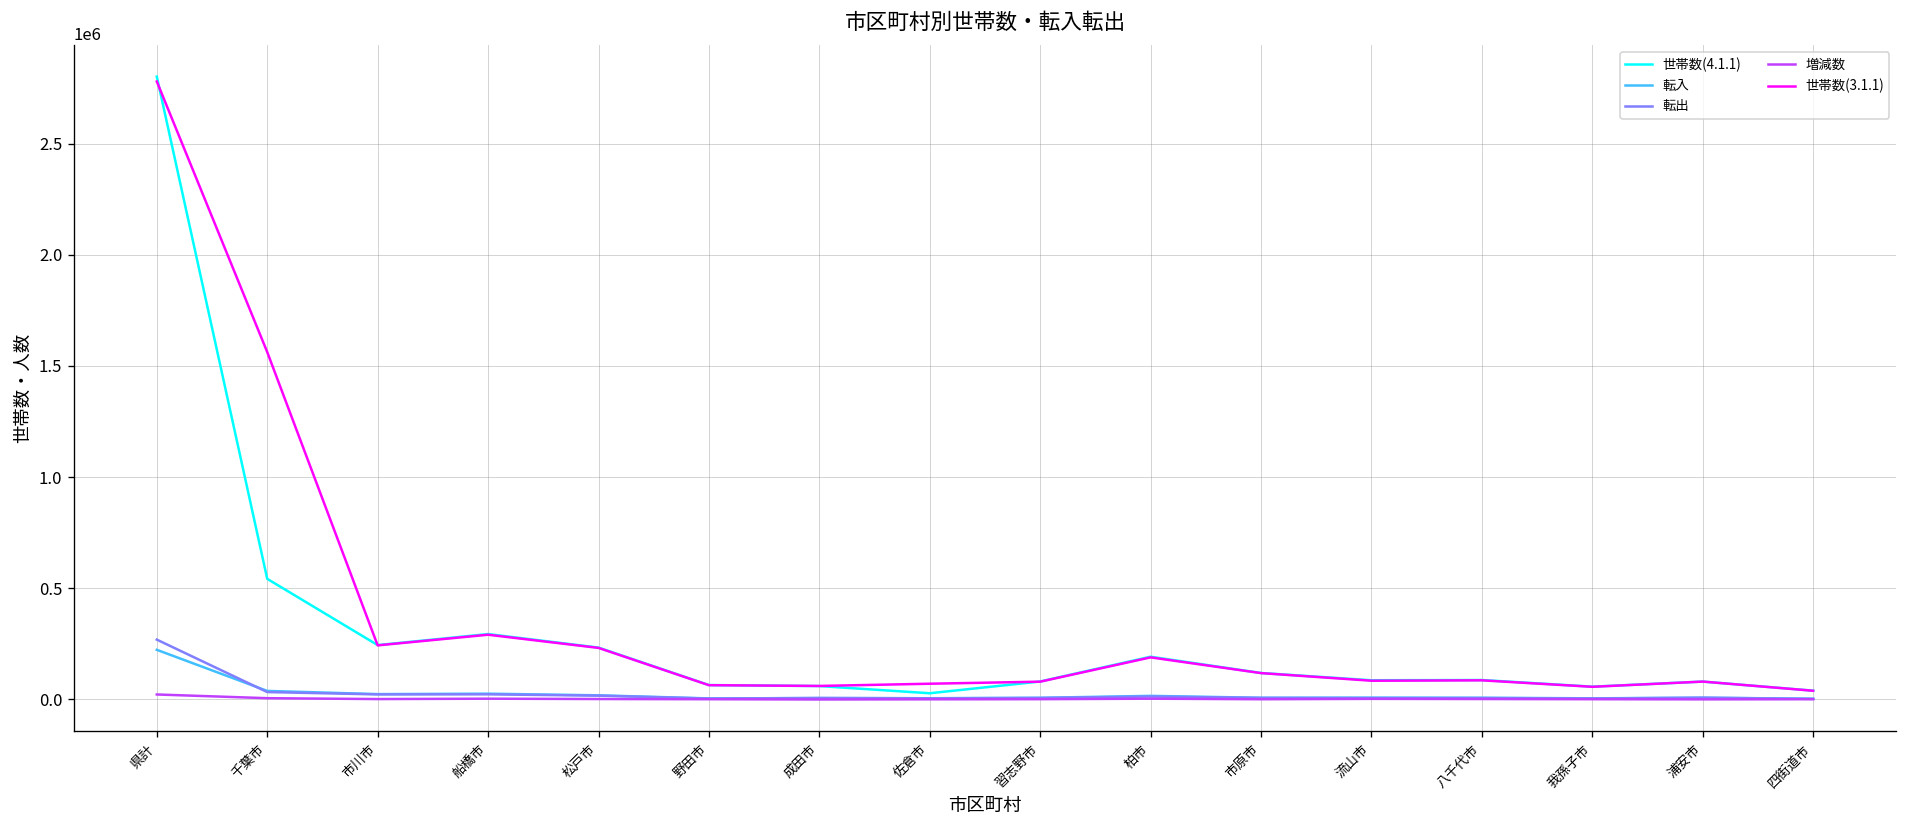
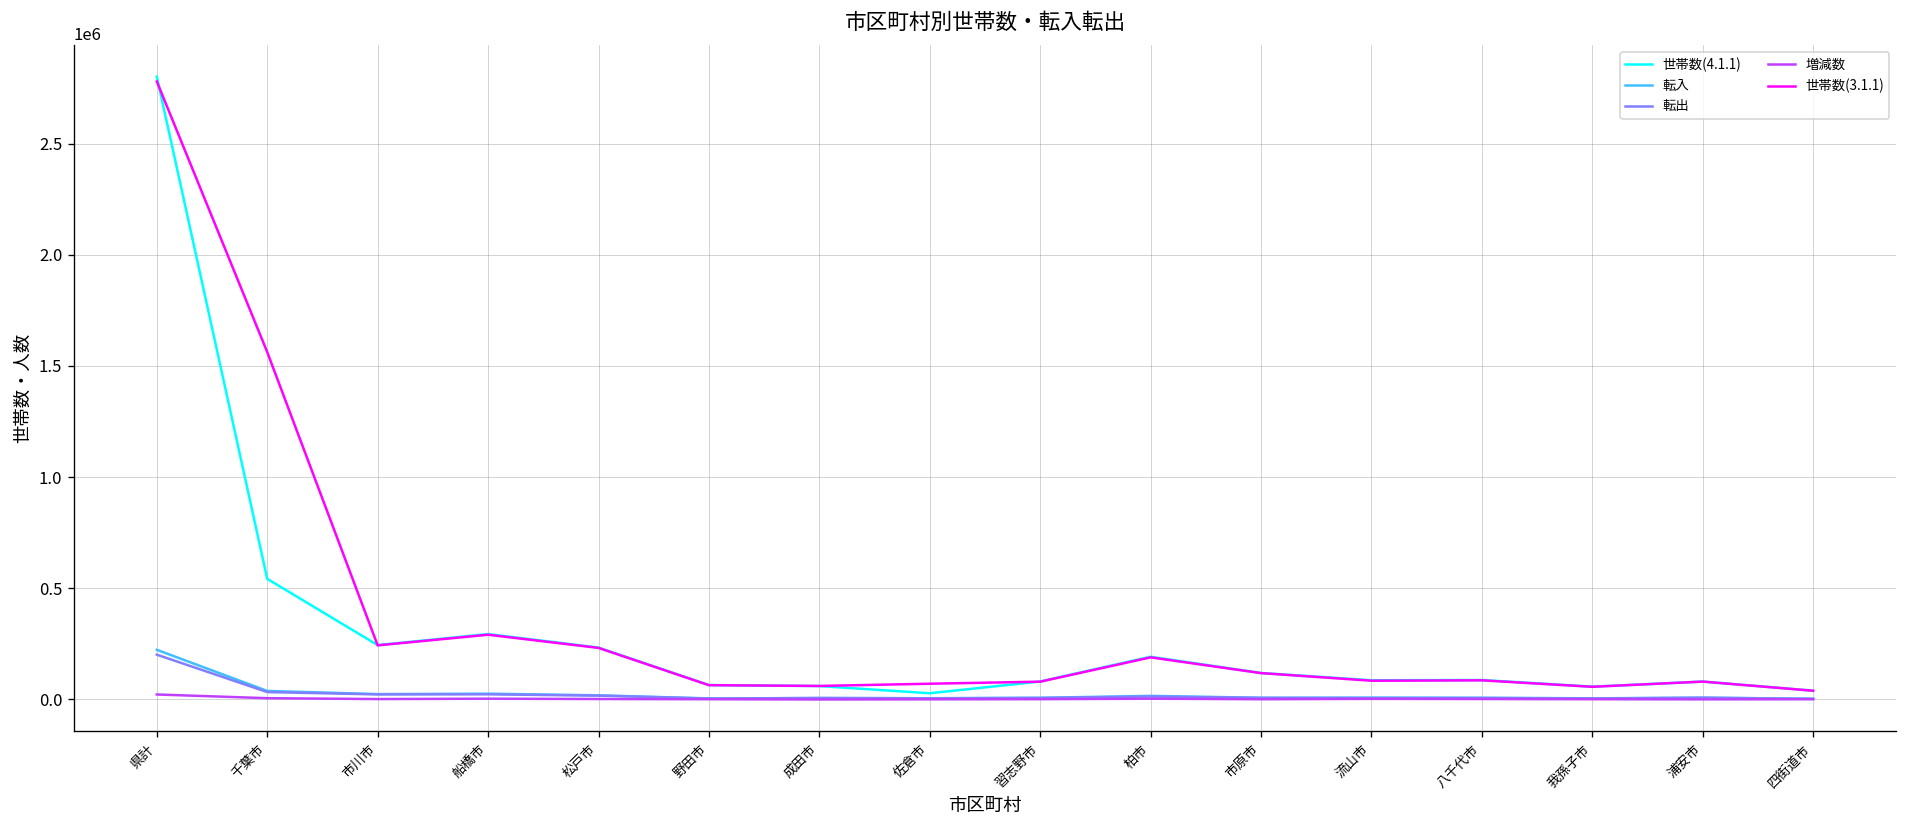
  {
    "世帯数(4.1.1)": {
      "県計": 2800000,
      "千葉市": 540000,
      "佐倉市": 30000
    },
    "転入": {
      "県計": 220000
    },
    "転出": {
-     "県計": 270000
+     "県計": 200000
    },
    "増減数": {
      "県計": 20000,
      "千葉市": 10000,
      "市川市": 0,
      "船橋市": 0,
      "松戸市": 0
    },
    "世帯数(3.1.1)": {
      "県計": 2780000,
      "千葉市": 1560000,
      "佐倉市": 70000
    }
  }
